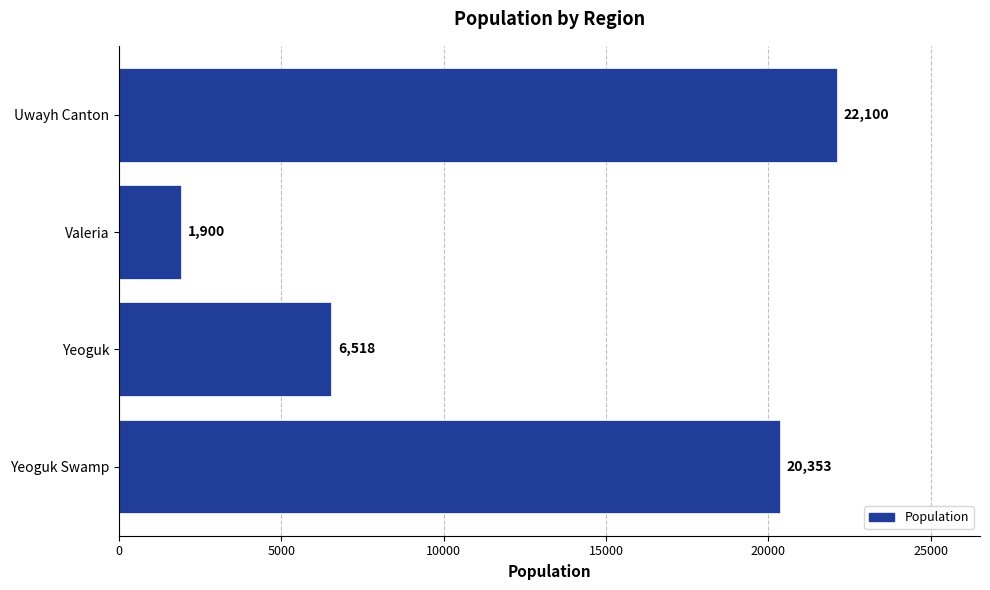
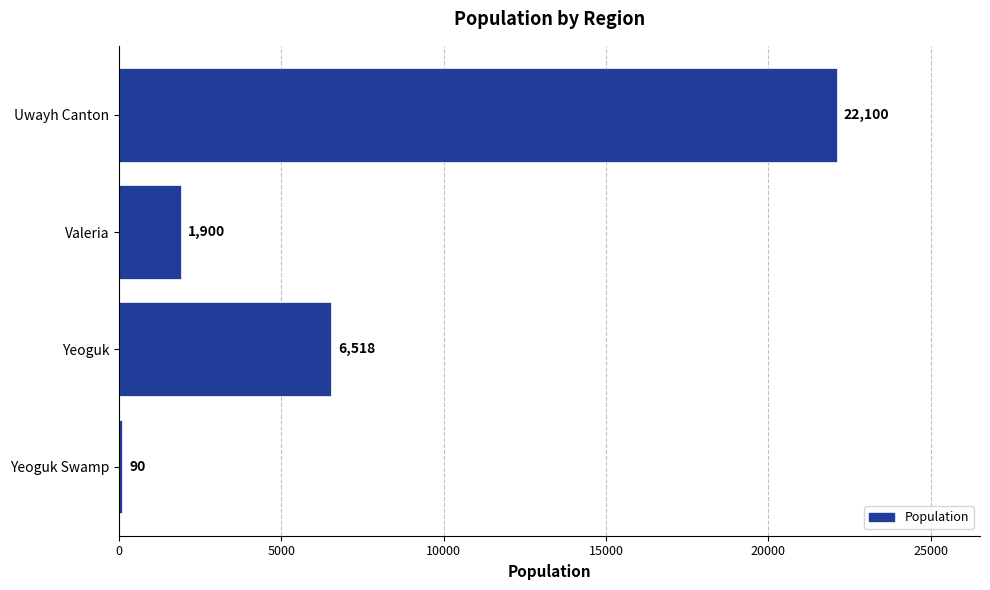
  {
    "Uwayh Canton": "22,100",
    "Valeria": "1,900",
    "Yeoguk": "6,518",
-   "Yeoguk Swamp": "20,353"
+   "Yeoguk Swamp": "90"
  }
